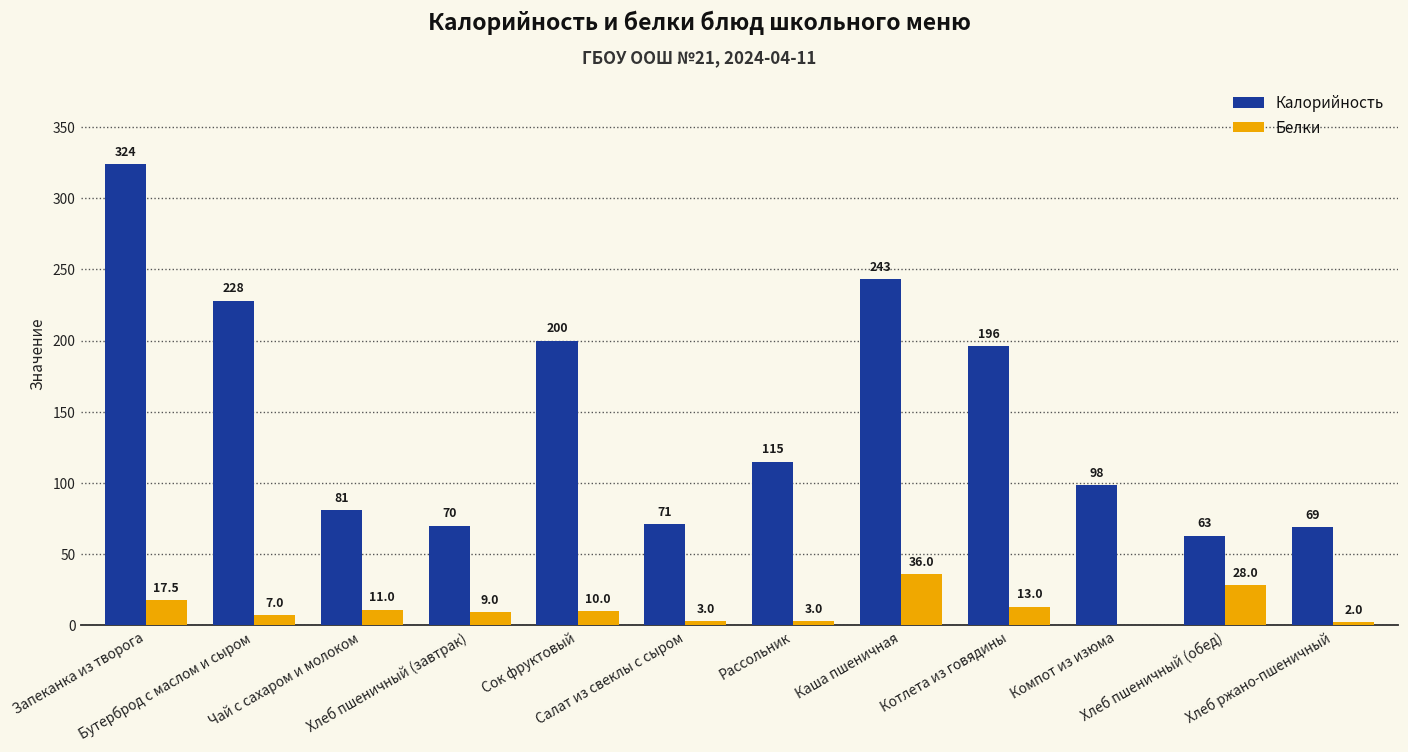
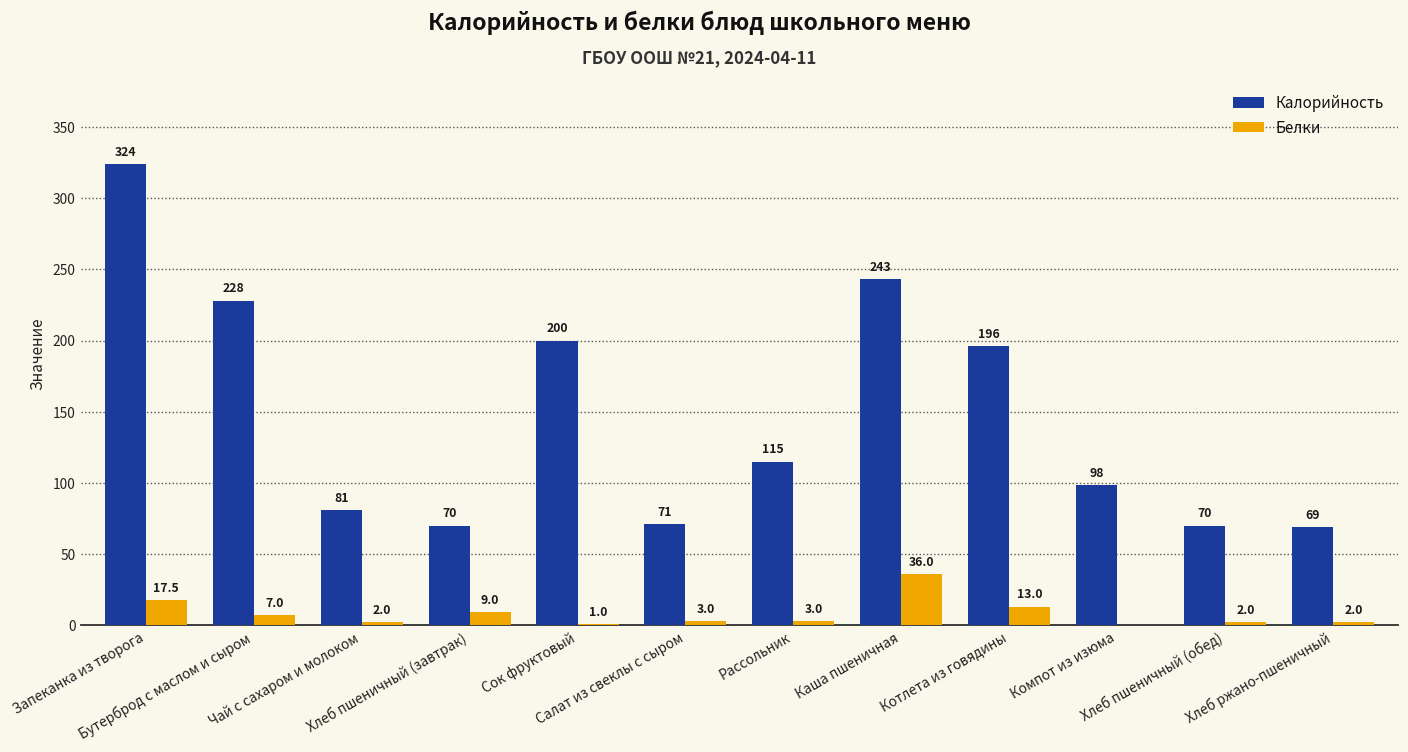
  {
    "Калорийность": {
      "Запеканка из творога": 324,
      "Бутерброд с маслом и сыром": 228,
      "Чай с сахаром и молоком": 81,
      "Хлеб пшеничный (завтрак)": 70,
      "Сок фруктовый": 200,
      "Салат из свеклы с сыром": 71,
      "Рассольник": 115,
      "Каша пшеничная": 243,
      "Котлета из говядины": 196,
      "Компот из изюма": 98,
-     "Хлеб пшеничный (обед)": 63,
+     "Хлеб пшеничный (обед)": 70,
      "Хлеб ржано-пшеничный": 69
    },
    "Белки": {
      "Запеканка из творога": 17.5,
      "Бутерброд с маслом и сыром": 7.0,
-     "Чай с сахаром и молоком": 11.0,
+     "Чай с сахаром и молоком": 2.0,
      "Хлеб пшеничный (завтрак)": 9.0,
-     "Сок фруктовый": 10.0,
+     "Сок фруктовый": 1.0,
      "Салат из свеклы с сыром": 3.0,
      "Рассольник": 3.0,
      "Каша пшеничная": 36.0,
      "Котлета из говядины": 13.0,
-     "Хлеб пшеничный (обед)": 28.0,
+     "Хлеб пшеничный (обед)": 2.0,
      "Хлеб ржано-пшеничный": 2.0
    }
  }
